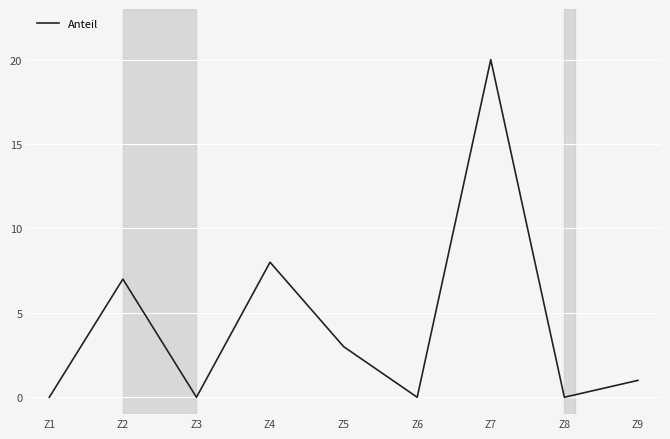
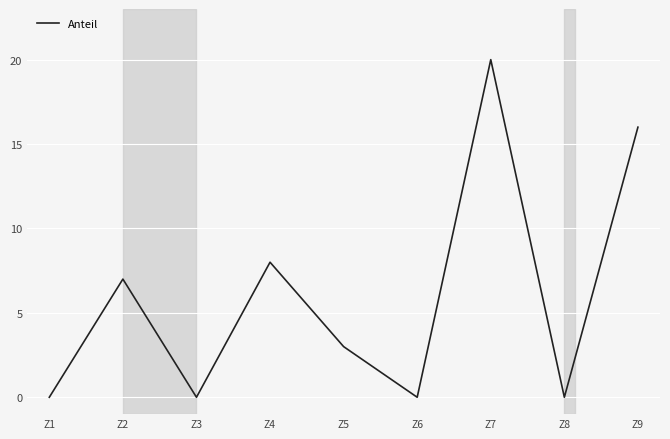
  {
    "Z1": 0,
    "Z2": 7,
    "Z3": 0,
    "Z4": 8,
    "Z5": 3,
    "Z6": 0,
    "Z7": 20,
    "Z8": 0,
-   "Z9": 1
+   "Z9": 16
  }
